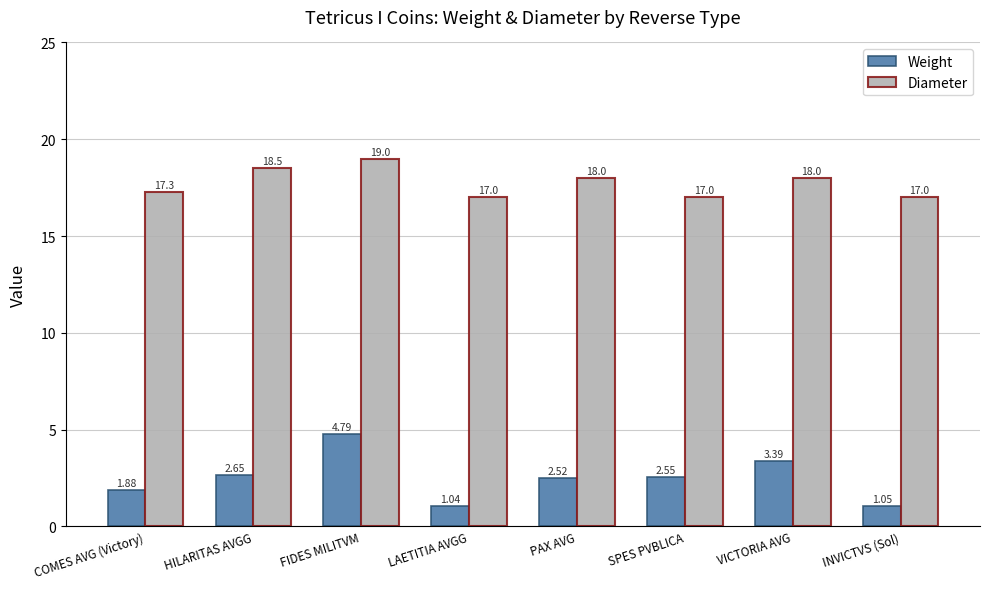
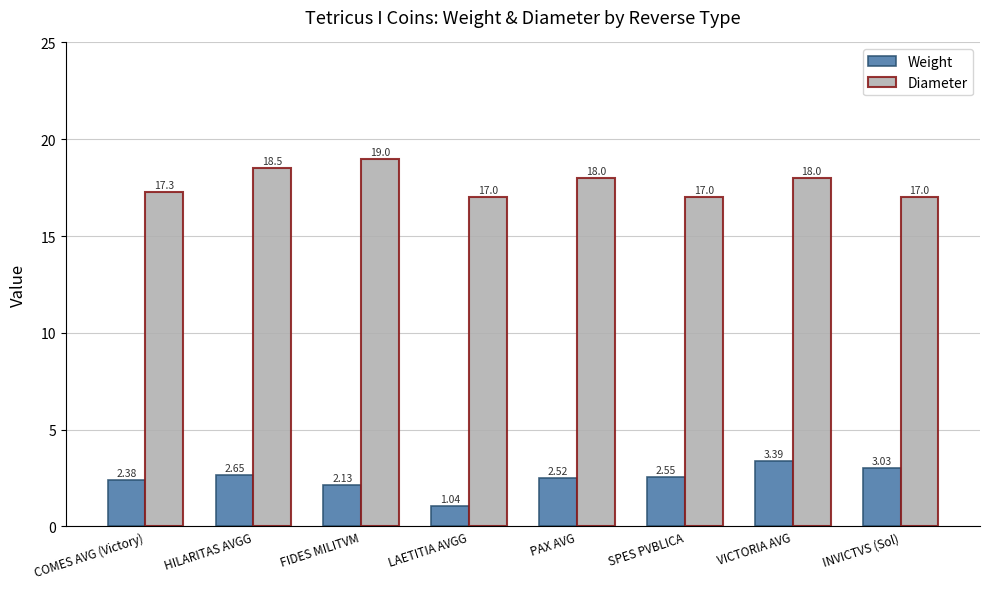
  {
    "Weight": {
-     "COMES AVG (Victory)": 1.88,
+     "COMES AVG (Victory)": 2.38,
      "HILARITAS AVGG": 2.65,
-     "FIDES MILITVM": 4.79,
+     "FIDES MILITVM": 2.13,
      "LAETITIA AVGG": 1.04,
      "PAX AVG": 2.52,
      "SPES PVBLICA": 2.55,
      "VICTORIA AVG": 3.39,
-     "INVICTVS (Sol)": 1.05
+     "INVICTVS (Sol)": 3.03
    },
    "Diameter": {
      "COMES AVG (Victory)": 17.3,
      "HILARITAS AVGG": 18.5,
      "FIDES MILITVM": 19.0,
      "LAETITIA AVGG": 17.0,
      "PAX AVG": 18.0,
      "SPES PVBLICA": 17.0,
      "VICTORIA AVG": 18.0,
      "INVICTVS (Sol)": 17.0
    }
  }
